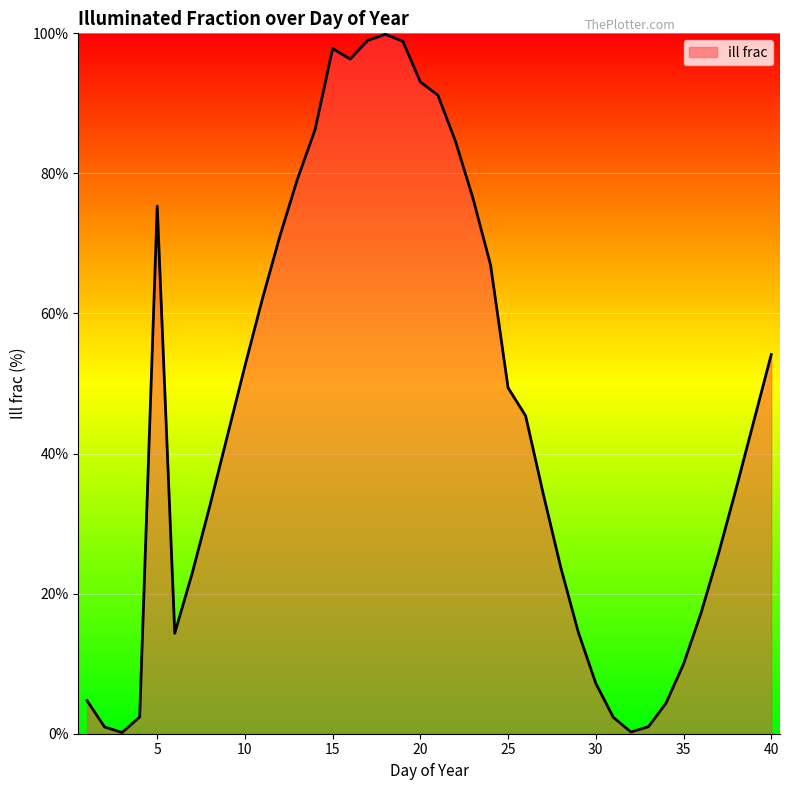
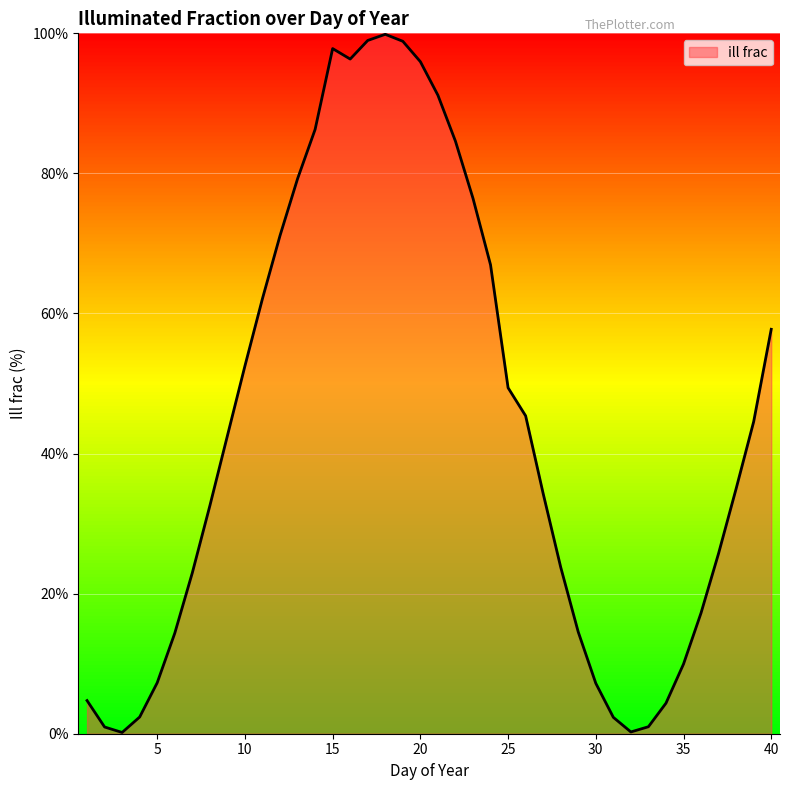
  {
-   "5": "75%",
+   "5": "7%",
    "10": "53%",
    "15": "98%",
-   "20": "93%",
+   "20": "96%",
    "25": "49%",
    "30": "7%",
    "35": "10%",
-   "40": "54%"
+   "40": "58%"
  }
